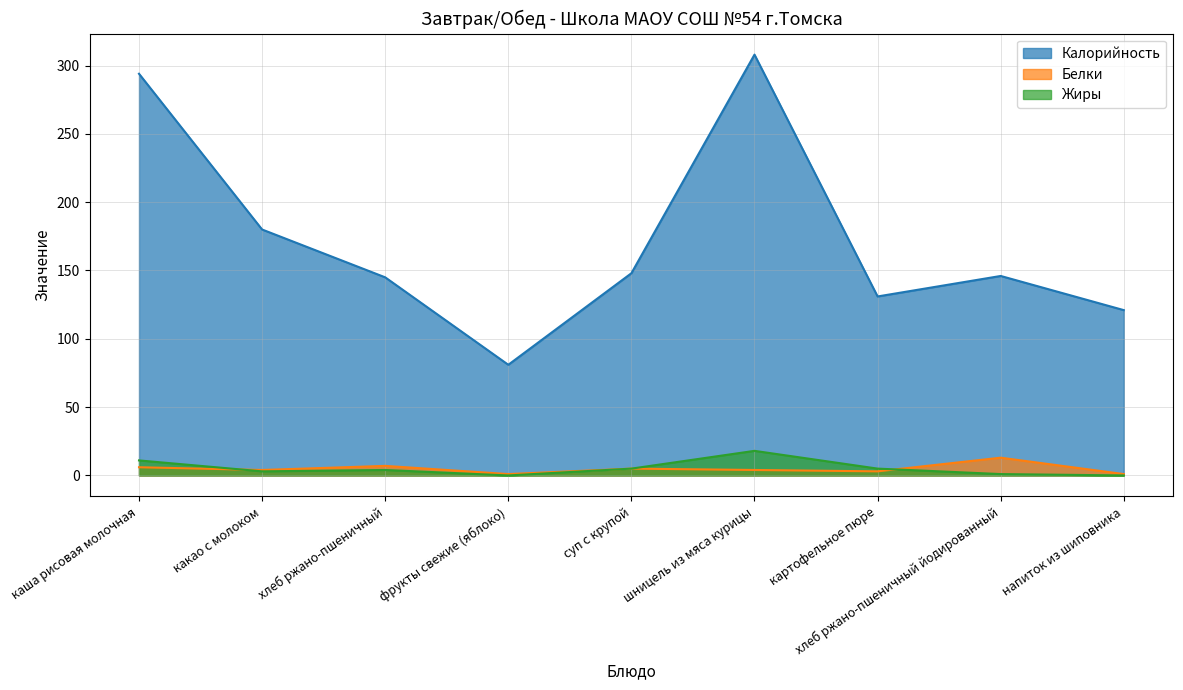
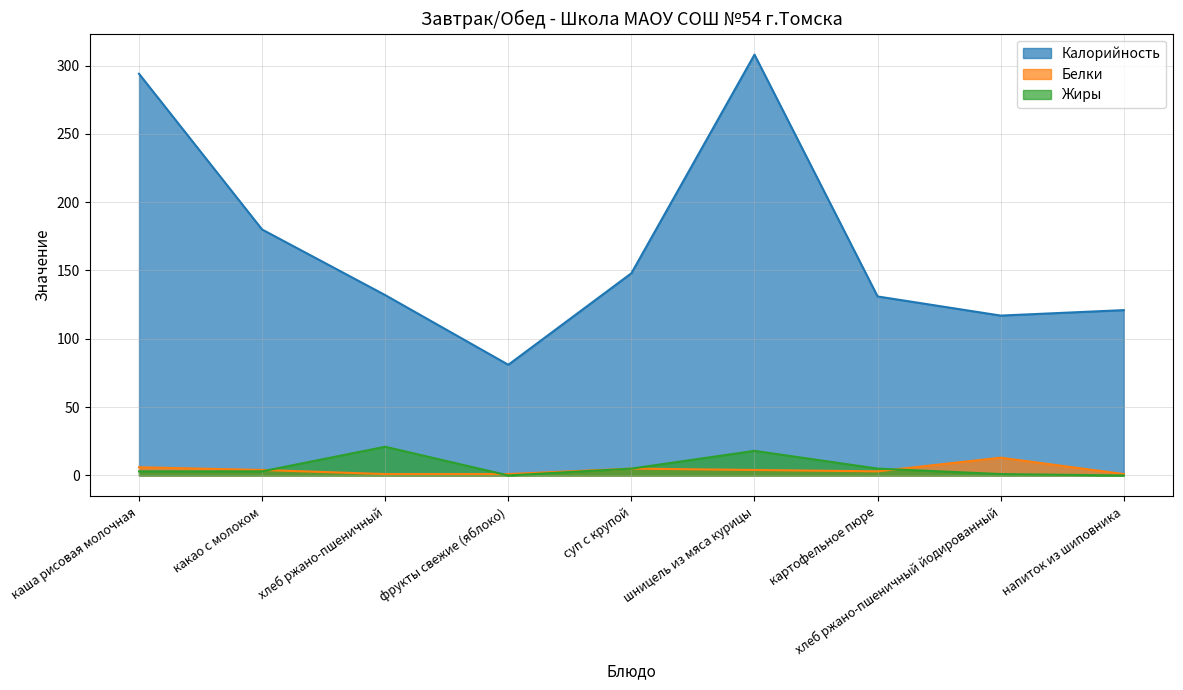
  {
    "Калорийность": {
      "каша рисовая молочная": 294,
      "какао с молоком": 180,
-     "хлеб ржано-пшеничный": 145,
+     "хлеб ржано-пшеничный": 132,
      "фрукты свежие (яблоко)": 81,
      "суп с крупой": 148,
      "шницель из мяса курицы": 308,
      "картофельное пюре": 131,
-     "хлеб ржано-пшеничный йодированный": 146,
+     "хлеб ржано-пшеничный йодированный": 117,
      "напиток из шиповника": 121
    },
    "Белки": {
      "каша рисовая молочная": 6,
-     "хлеб ржано-пшеничный": 7,
+     "хлеб ржано-пшеничный": 1,
      "шницель из мяса курицы": 4,
      "картофельное пюре": 3,
      "хлеб ржано-пшеничный йодированный": 13
    },
    "Жиры": {
-     "каша рисовая молочная": 11,
-     "хлеб ржано-пшеничный": 4,
+     "каша рисовая молочная": 3,
+     "хлеб ржано-пшеничный": 21,
      "шницель из мяса курицы": 18,
      "картофельное пюре": 5,
      "хлеб ржано-пшеничный йодированный": 1
    }
  }
